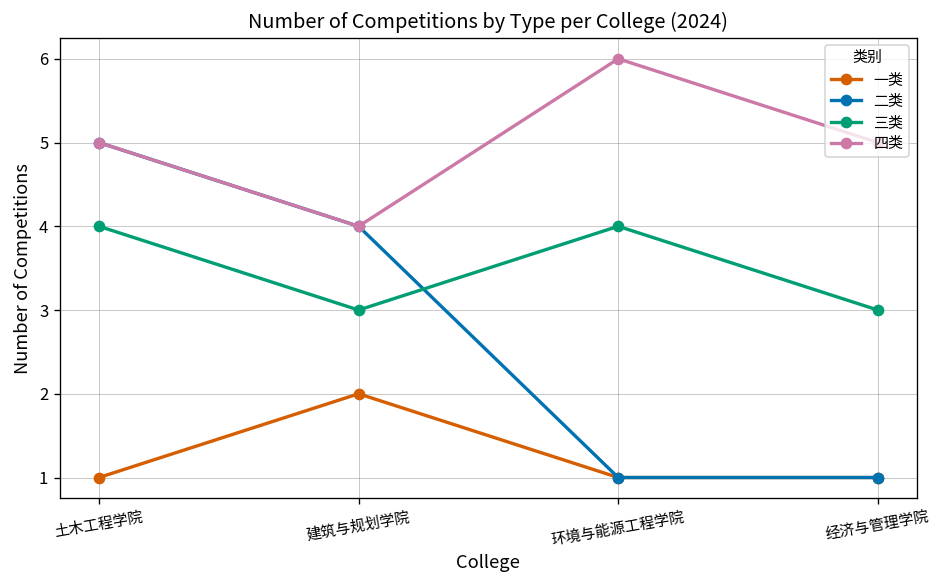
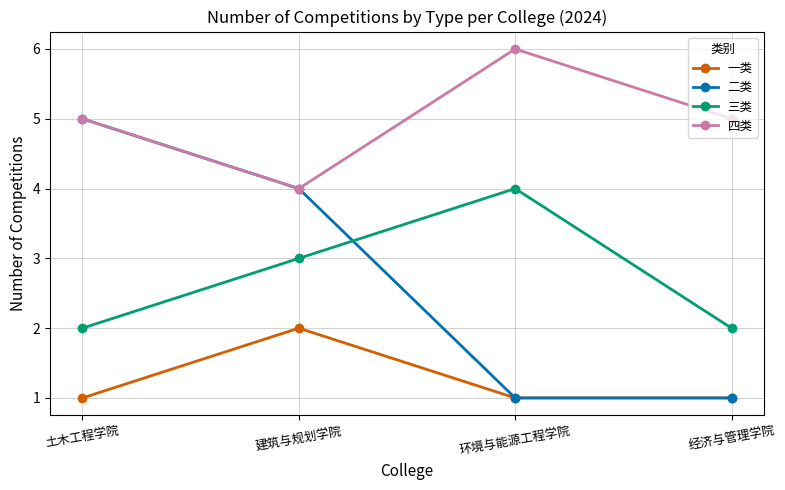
  {
    "一类": {
      "土木工程学院": 1,
      "建筑与规划学院": 2
    },
    "三类": {
-     "土木工程学院": 4,
+     "土木工程学院": 2,
      "建筑与规划学院": 3,
      "环境与能源工程学院": 4,
-     "经济与管理学院": 3
+     "经济与管理学院": 2
    },
    "四类": {
      "环境与能源工程学院": 6
    }
  }
